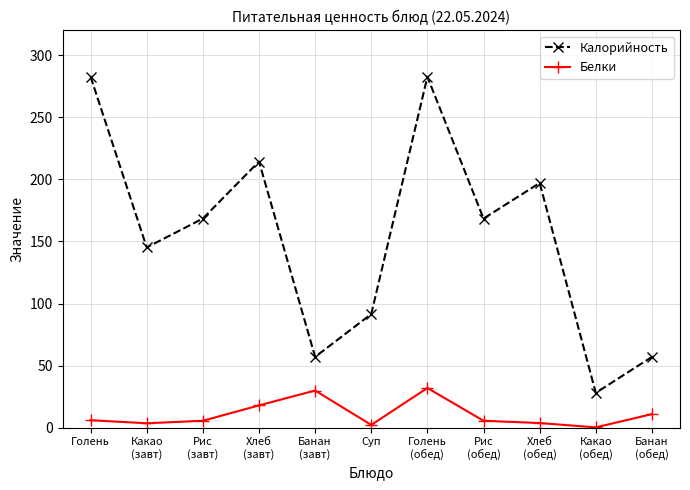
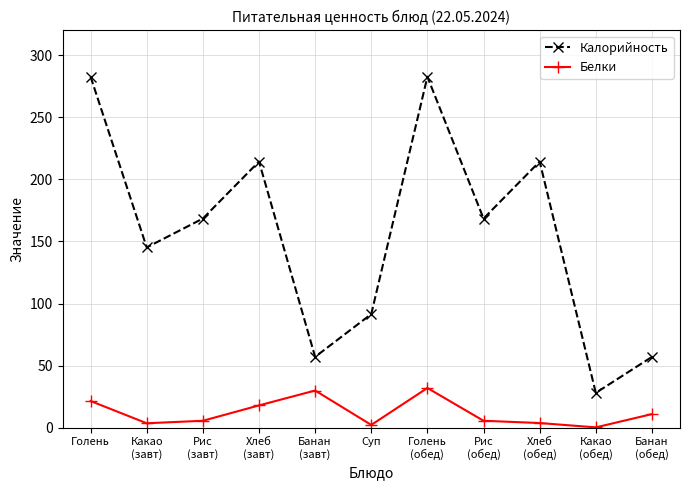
  {
    "Калорийность": {
      "Голень": 283,
      "Какао (завт)": 145,
      "Рис (завт)": 168,
      "Хлеб (завт)": 214,
      "Банан (завт)": 57,
      "Суп": 92,
      "Голень (обед)": 283,
      "Рис (обед)": 168,
-     "Хлеб (обед)": 197,
+     "Хлеб (обед)": 214,
      "Какао (обед)": 28,
      "Банан (обед)": 57
    },
    "Белки": {
-     "Голень": 6,
+     "Голень": 21,
      "Какао (завт)": 4,
      "Рис (завт)": 6,
      "Хлеб (завт)": 18,
      "Банан (завт)": 30,
      "Суп": 2,
      "Голень (обед)": 32,
      "Рис (обед)": 6,
      "Хлеб (обед)": 4,
      "Какао (обед)": 0,
      "Банан (обед)": 11
    }
  }
